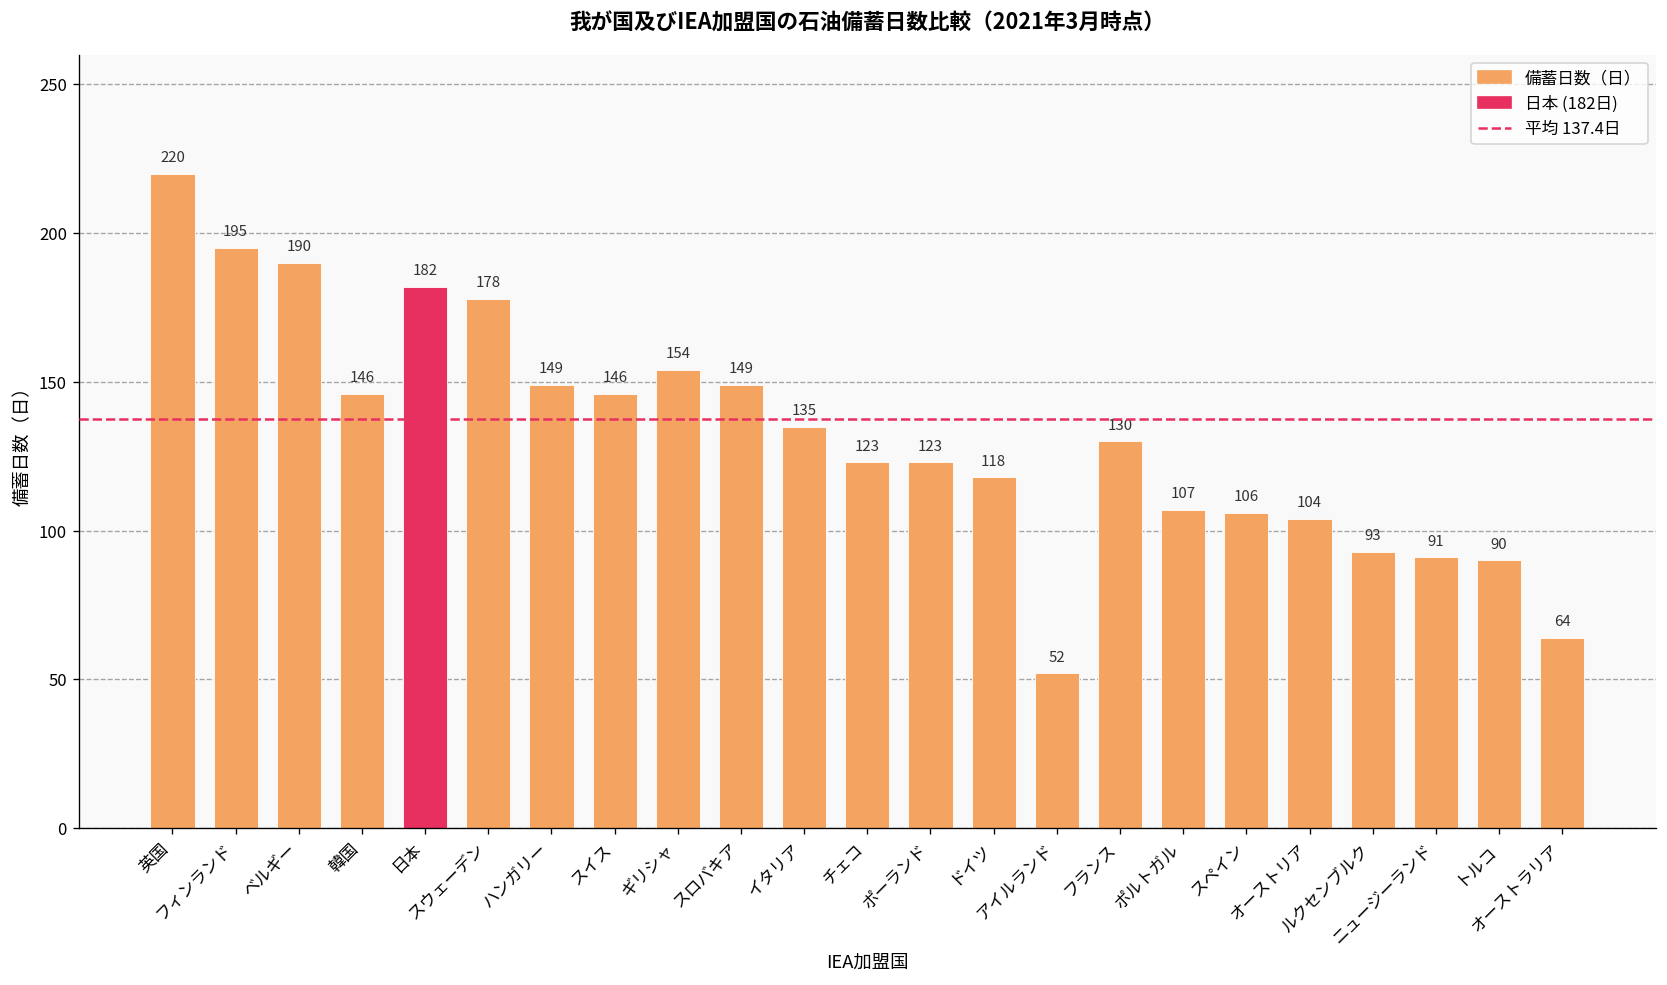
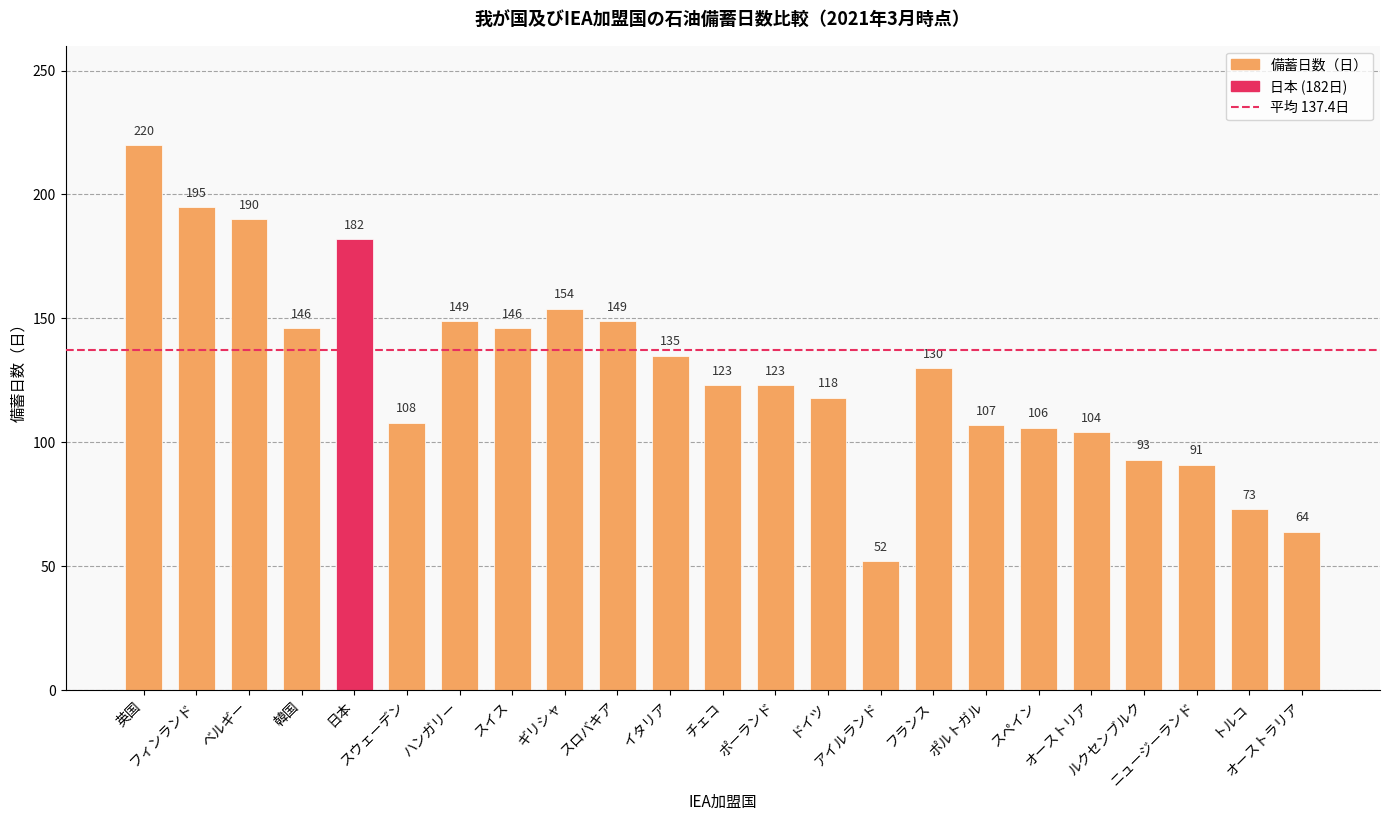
  {
    "英国": 220,
    "フィンランド": 195,
    "ベルギー": 190,
    "韓国": 146,
    "日本": 182,
-   "スウェーデン": 178,
+   "スウェーデン": 108,
    "ハンガリー": 149,
    "スイス": 146,
    "ギリシャ": 154,
    "スロバキア": 149,
    "イタリア": 135,
    "チェコ": 123,
    "ポーランド": 123,
    "ドイツ": 118,
    "アイルランド": 52,
    "フランス": 130,
    "ポルトガル": 107,
    "スペイン": 106,
    "オーストリア": 104,
    "ルクセンブルク": 93,
    "ニュージーランド": 91,
-   "トルコ": 90,
+   "トルコ": 73,
    "オーストラリア": 64
  }
